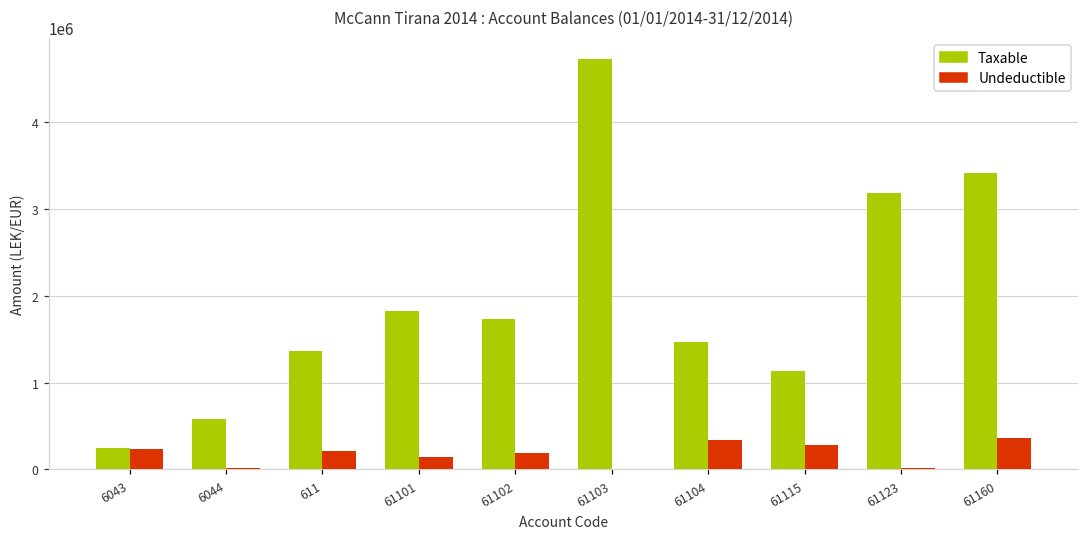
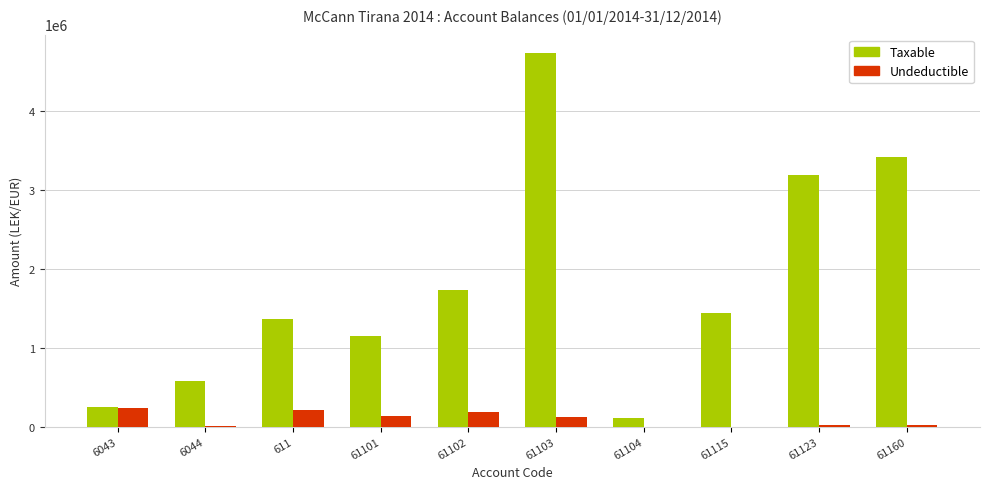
  {
    "Taxable": {
      "6043": 300000,
      "6044": 600000,
      "611": 1400000,
-     "61101": 1800000,
+     "61101": 1100000,
      "61102": 1700000,
      "61103": 4700000,
-     "61104": 1500000,
-     "61115": 1100000,
+     "61104": 100000,
+     "61115": 1400000,
      "61123": 3200000,
      "61160": 3400000
    },
    "Undeductible": {
      "6043": 200000,
      "611": 200000,
      "61101": 100000,
      "61102": 200000,
-     "61103": 0,
-     "61104": 300000,
-     "61115": 300000,
-     "61160": 400000
+     "61103": 100000,
+     "61104": 0,
+     "61115": 0,
+     "61160": 0
    }
  }
